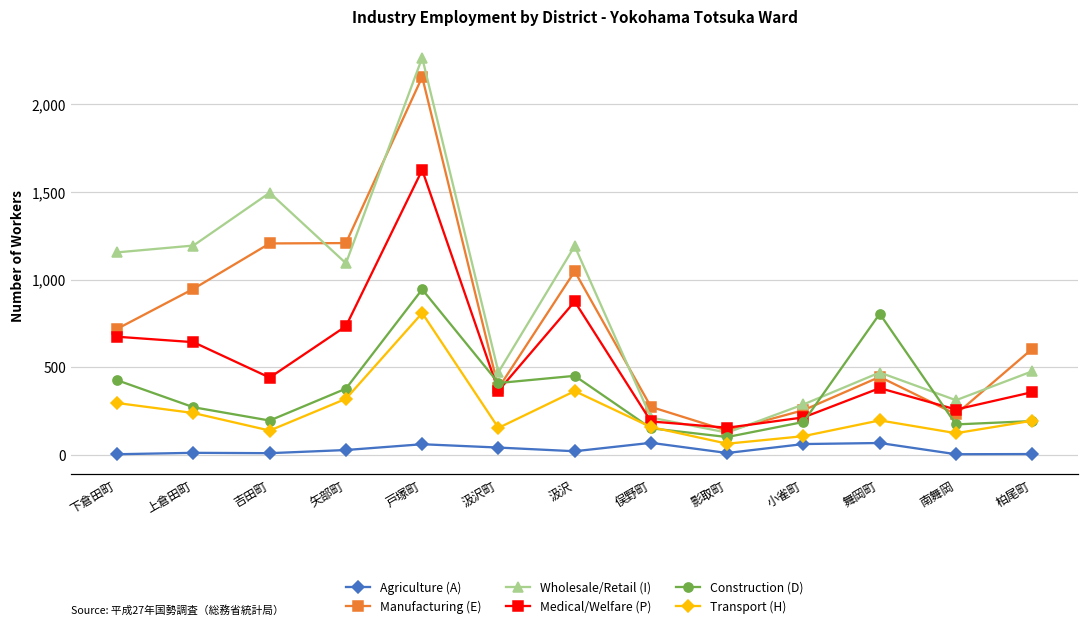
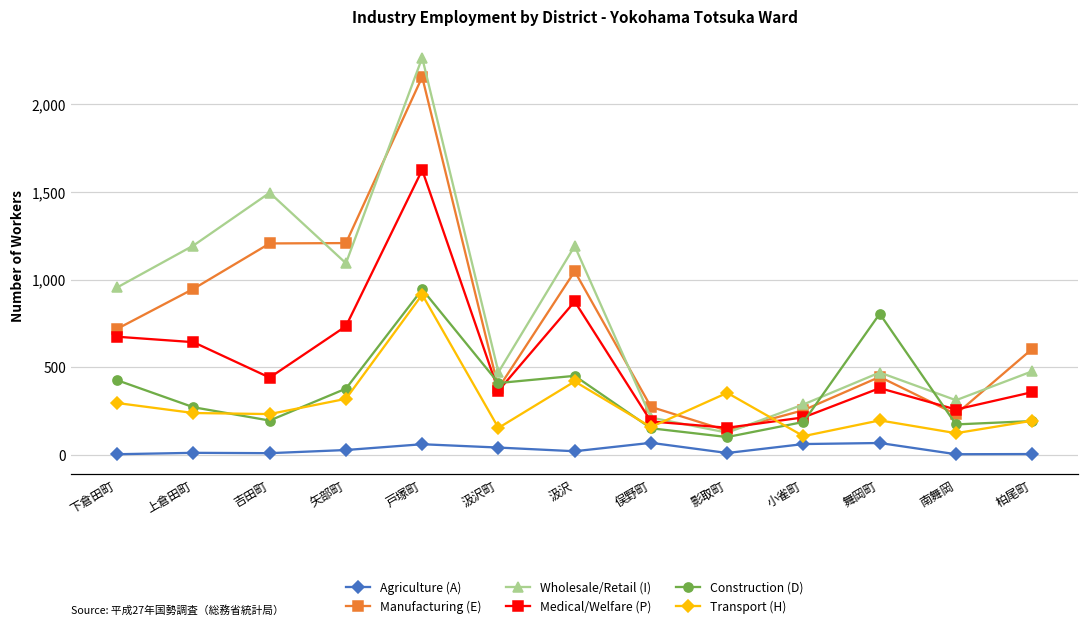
  {
    "Agriculture (A)": {
      "下倉田町": "10",
      "上倉田町": "10",
      "吉田町": "10",
      "矢部町": "30",
      "戸塚町": "60",
      "汲沢町": "40",
      "汲沢": "20",
      "俣野町": "70",
      "影取町": "10",
      "小雀町": "60",
      "舞岡町": "70",
      "南舞岡": "10",
      "柏尾町": "10"
    },
    "Manufacturing (E)": {
      "下倉田町": "720",
      "上倉田町": "950",
      "吉田町": "1,210",
      "矢部町": "1,210",
      "戸塚町": "2,160",
      "汲沢": "1,050",
      "俣野町": "280",
      "小雀町": "260",
      "舞岡町": "450",
      "南舞岡": "230",
      "柏尾町": "610"
    },
    "Wholesale/Retail (I)": {
-     "下倉田町": "1,160",
+     "下倉田町": "960",
      "上倉田町": "1,200",
      "吉田町": "1,500",
      "矢部町": "1,090",
      "戸塚町": "2,270",
      "汲沢町": "470",
      "汲沢": "1,190",
      "俣野町": "210",
      "小雀町": "290",
      "舞岡町": "470",
      "南舞岡": "310",
      "柏尾町": "480"
    },
    "Medical/Welfare (P)": {
      "下倉田町": "680",
      "上倉田町": "640",
      "吉田町": "440",
      "矢部町": "740",
      "戸塚町": "1,630",
      "汲沢": "880",
      "俣野町": "190",
      "影取町": "160",
      "小雀町": "220",
      "舞岡町": "380",
      "南舞岡": "260",
      "柏尾町": "360"
    },
    "Construction (D)": {
      "下倉田町": "430",
      "上倉田町": "270",
      "吉田町": "200",
      "矢部町": "380",
      "戸塚町": "950",
      "汲沢町": "410",
      "汲沢": "450",
      "影取町": "100",
      "小雀町": "190",
      "舞岡町": "810",
      "南舞岡": "180"
    },
    "Transport (H)": {
      "下倉田町": "300",
      "上倉田町": "240",
-     "吉田町": "140",
+     "吉田町": "230",
      "矢部町": "320",
-     "戸塚町": "810",
+     "戸塚町": "920",
      "汲沢町": "160",
-     "汲沢": "370",
-     "影取町": "70",
+     "汲沢": "420",
+     "影取町": "360",
      "小雀町": "110",
      "舞岡町": "200",
      "南舞岡": "130"
    }
  }
